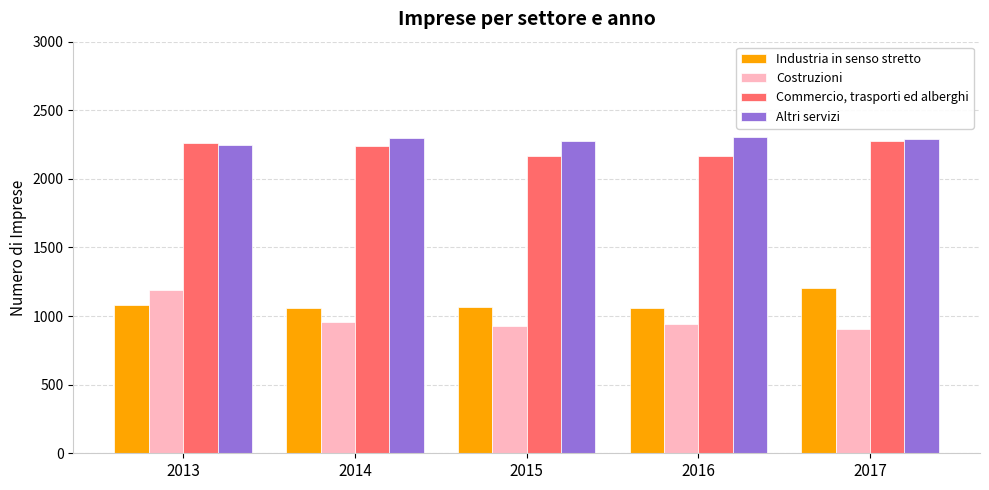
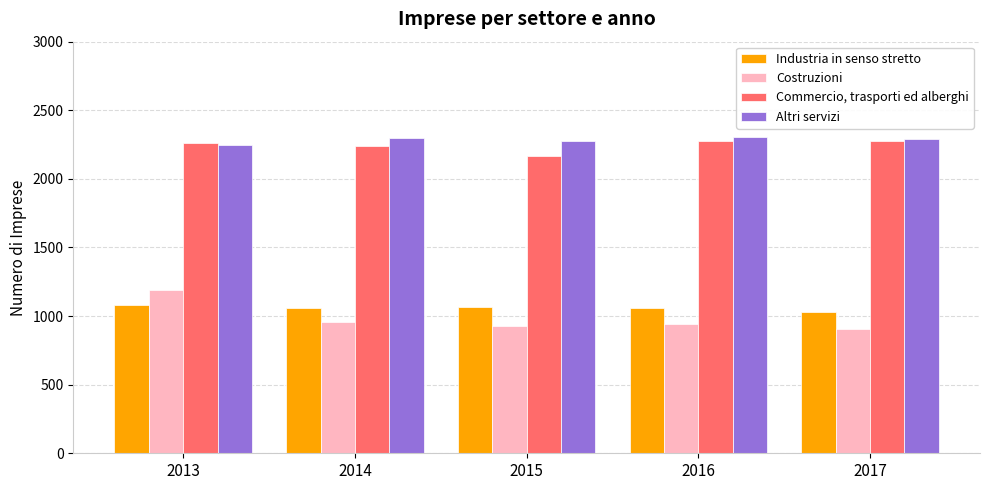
  {
    "Industria in senso stretto": {
      "2013": 1080,
      "2014": 1060,
      "2015": 1070,
      "2016": 1060,
-     "2017": 1200
+     "2017": 1030
    },
    "Costruzioni": {
      "2013": 1190,
      "2014": 960,
      "2015": 930,
      "2016": 940,
      "2017": 910
    },
    "Commercio, trasporti ed alberghi": {
      "2013": 2270,
      "2014": 2240,
      "2015": 2170,
-     "2016": 2160,
+     "2016": 2280,
      "2017": 2280
    },
    "Altri servizi": {
      "2013": 2250,
      "2014": 2300,
      "2015": 2280,
      "2016": 2310,
      "2017": 2290
    }
  }
